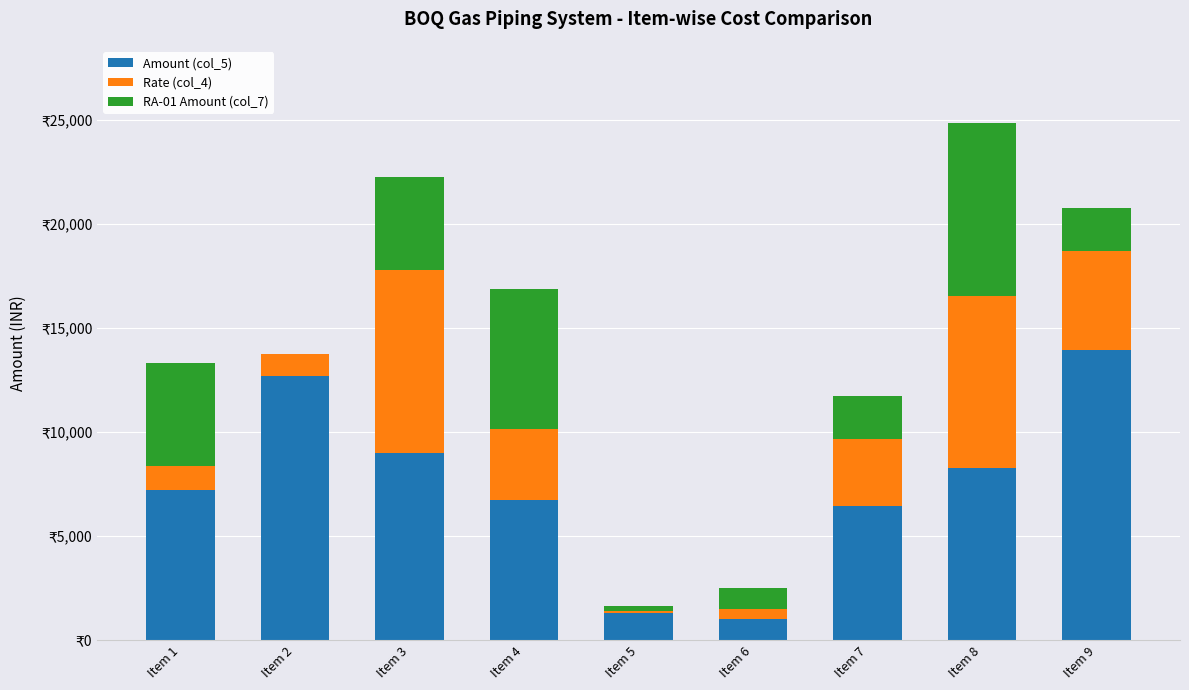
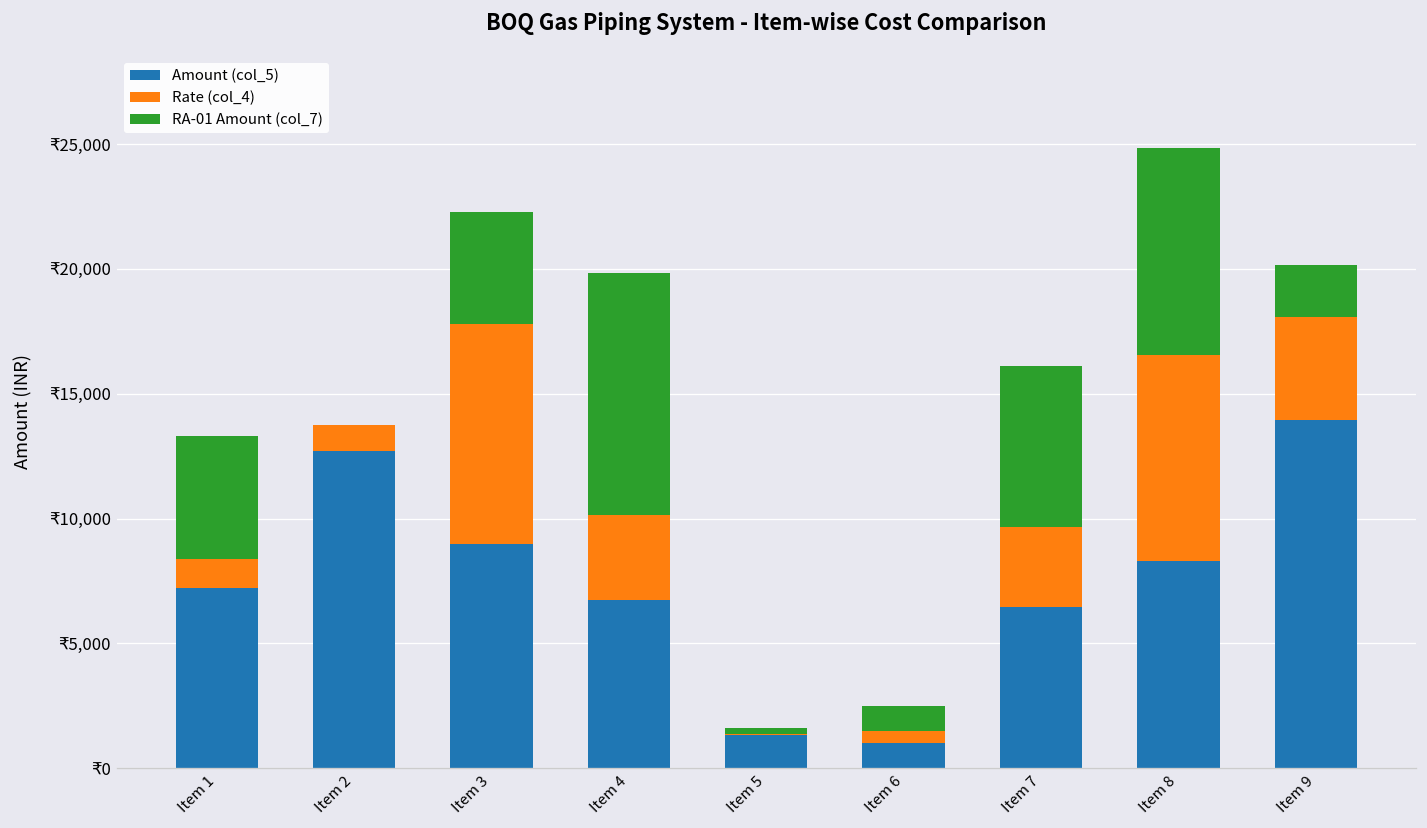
  {
    "Amount (col_5)": {
      "Item 1": "₹7,200",
      "Item 2": "₹12,700",
      "Item 3": "₹9,000",
      "Item 4": "₹6,800",
      "Item 5": "₹1,300",
      "Item 6": "₹1,000",
      "Item 7": "₹6,400",
      "Item 8": "₹8,300",
      "Item 9": "₹14,000"
    },
    "Rate (col_4)": {
      "Item 1": "₹1,200",
      "Item 2": "₹1,100",
      "Item 3": "₹8,800",
      "Item 4": "₹3,400",
      "Item 6": "₹500",
      "Item 7": "₹3,200",
      "Item 8": "₹8,300",
-     "Item 9": "₹4,800"
+     "Item 9": "₹4,100"
    },
    "RA-01 Amount (col_7)": {
      "Item 1": "₹4,900",
      "Item 2": "₹0",
      "Item 3": "₹4,500",
-     "Item 4": "₹6,800",
+     "Item 4": "₹9,700",
      "Item 5": "₹200",
      "Item 6": "₹1,000",
-     "Item 7": "₹2,100",
+     "Item 7": "₹6,400",
      "Item 8": "₹8,300",
      "Item 9": "₹2,100"
    }
  }
